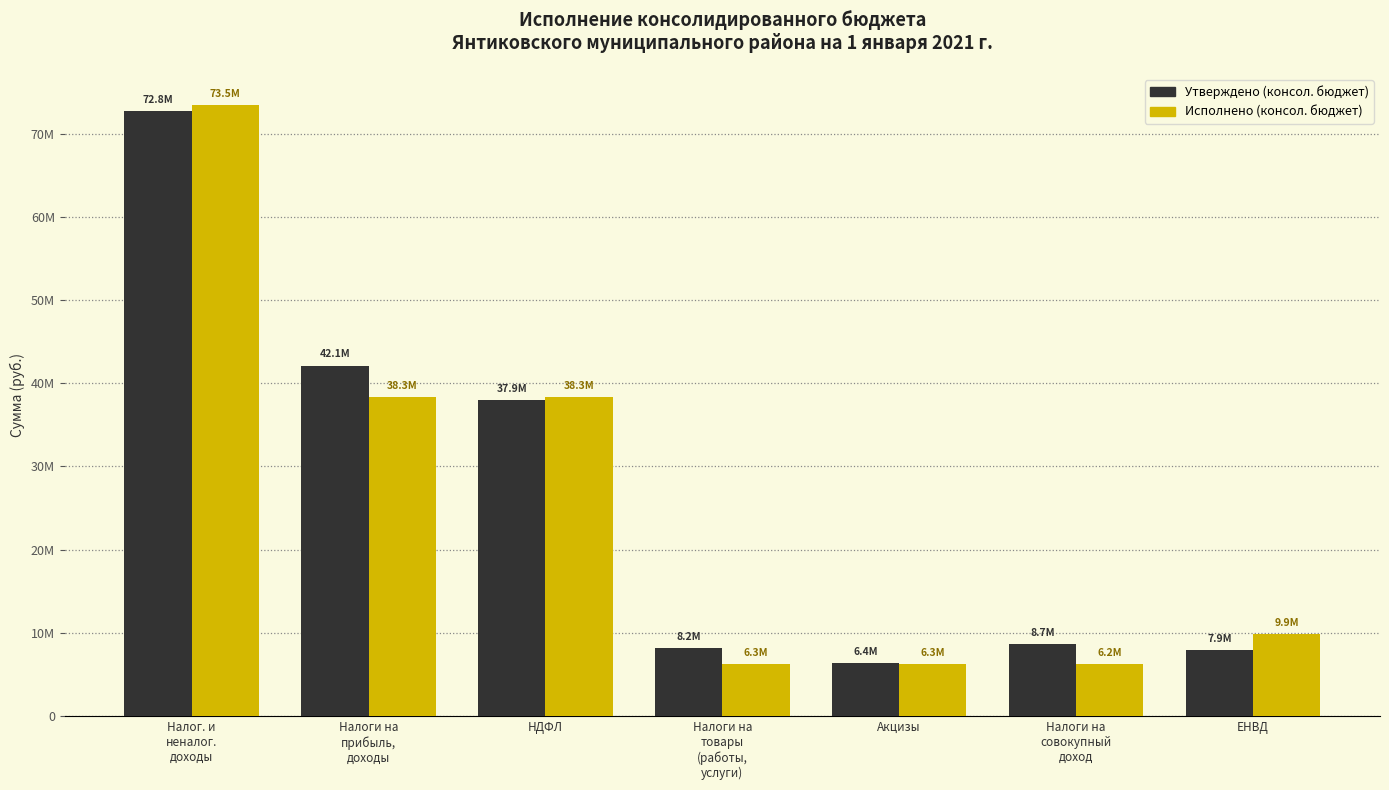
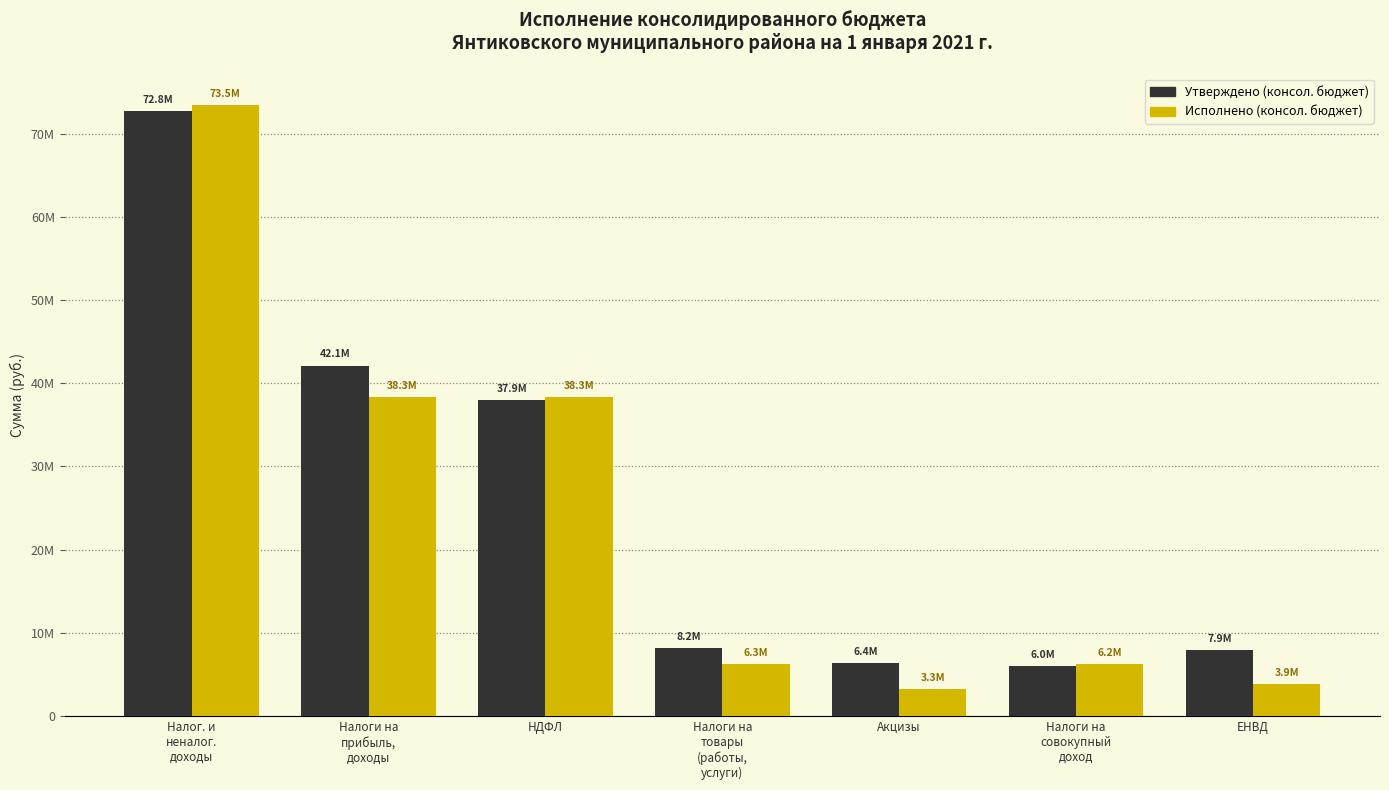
  {
    "Утверждено (консол. бюджет)": {
      "Налог. и неналог. доходы": "72.8M",
      "Налоги на прибыль, доходы": "42.1M",
      "НДФЛ": "37.9M",
      "Налоги на товары (работы, услуги)": "8.2M",
      "Акцизы": "6.4M",
-     "Налоги на совокупный доход": "8.7M",
+     "Налоги на совокупный доход": "6.0M",
      "ЕНВД": "7.9M"
    },
    "Исполнено (консол. бюджет)": {
      "Налог. и неналог. доходы": "73.5M",
      "Налоги на прибыль, доходы": "38.3M",
      "НДФЛ": "38.3M",
      "Налоги на товары (работы, услуги)": "6.3M",
-     "Акцизы": "6.3M",
+     "Акцизы": "3.3M",
      "Налоги на совокупный доход": "6.2M",
-     "ЕНВД": "9.9M"
+     "ЕНВД": "3.9M"
    }
  }
